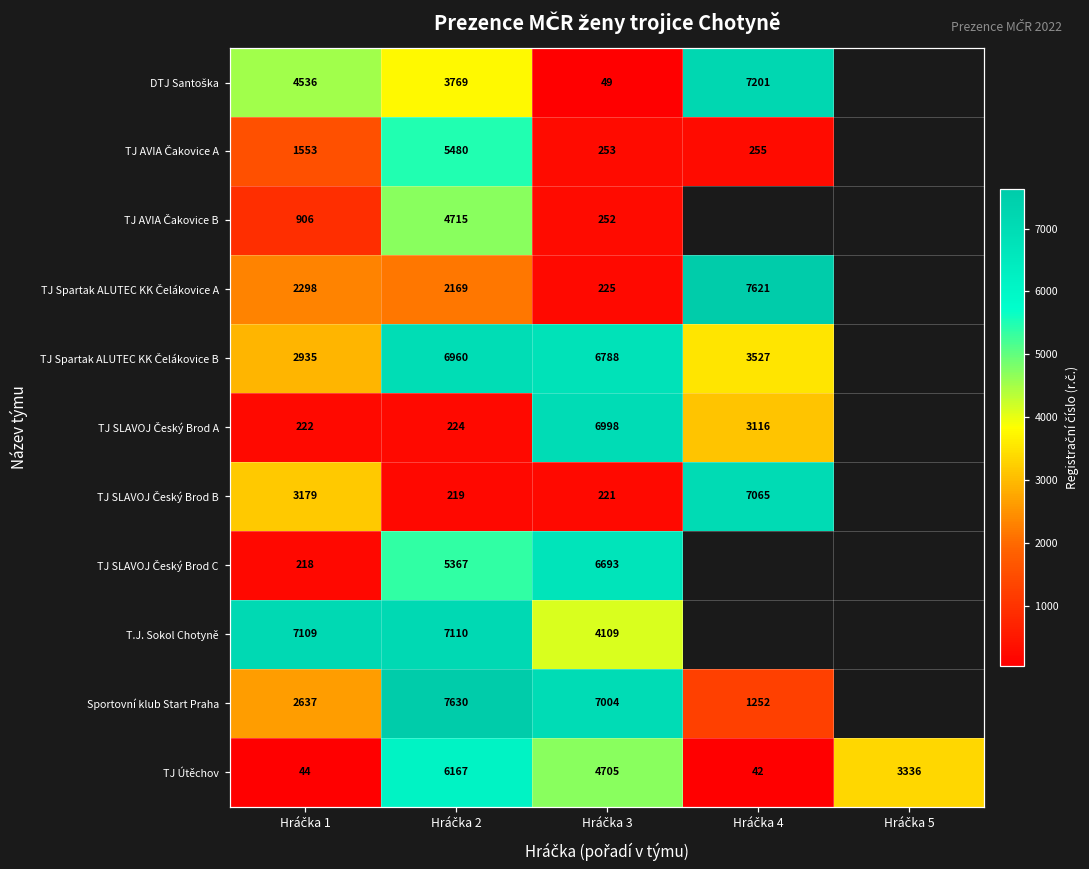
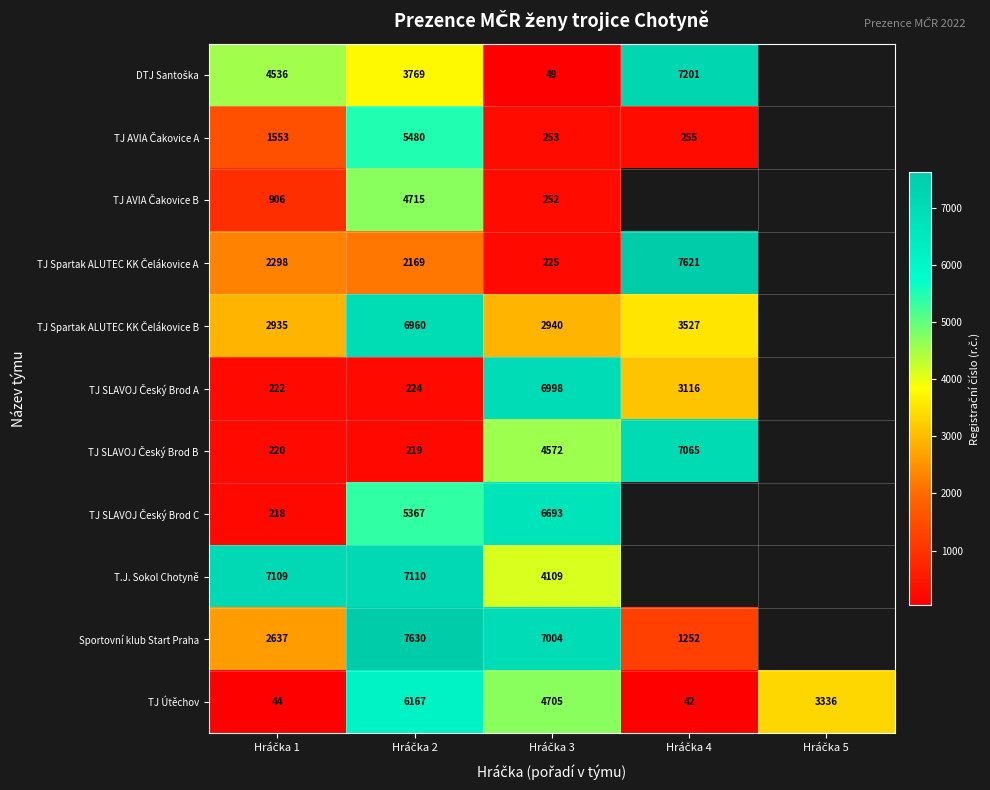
  {
    "DTJ Santoška": {
      "Hráčka 1": 4536,
      "Hráčka 2": 3769,
      "Hráčka 3": 49,
      "Hráčka 4": 7201
    },
    "TJ AVIA Čakovice A": {
      "Hráčka 1": 1553,
      "Hráčka 2": 5480,
      "Hráčka 3": 253,
      "Hráčka 4": 255
    },
    "TJ AVIA Čakovice B": {
      "Hráčka 1": 906,
      "Hráčka 2": 4715,
      "Hráčka 3": 252
    },
    "TJ Spartak ALUTEC KK Čelákovice A": {
      "Hráčka 1": 2298,
      "Hráčka 2": 2169,
      "Hráčka 3": 225,
      "Hráčka 4": 7621
    },
    "TJ Spartak ALUTEC KK Čelákovice B": {
      "Hráčka 1": 2935,
      "Hráčka 2": 6960,
-     "Hráčka 3": 6788,
+     "Hráčka 3": 2940,
      "Hráčka 4": 3527
    },
    "TJ SLAVOJ Český Brod A": {
      "Hráčka 1": 222,
      "Hráčka 2": 224,
      "Hráčka 3": 6998,
      "Hráčka 4": 3116
    },
    "TJ SLAVOJ Český Brod B": {
-     "Hráčka 1": 3179,
+     "Hráčka 1": 220,
      "Hráčka 2": 219,
-     "Hráčka 3": 221,
+     "Hráčka 3": 4572,
      "Hráčka 4": 7065
    },
    "TJ SLAVOJ Český Brod C": {
      "Hráčka 1": 218,
      "Hráčka 2": 5367,
      "Hráčka 3": 6693
    },
    "T.J. Sokol Chotyně": {
      "Hráčka 1": 7109,
      "Hráčka 2": 7110,
      "Hráčka 3": 4109
    },
    "Sportovní klub Start Praha": {
      "Hráčka 1": 2637,
      "Hráčka 2": 7630,
      "Hráčka 3": 7004,
      "Hráčka 4": 1252
    },
    "TJ Útěchov": {
      "Hráčka 1": 44,
      "Hráčka 2": 6167,
      "Hráčka 3": 4705,
      "Hráčka 4": 42,
      "Hráčka 5": 3336
    }
  }
